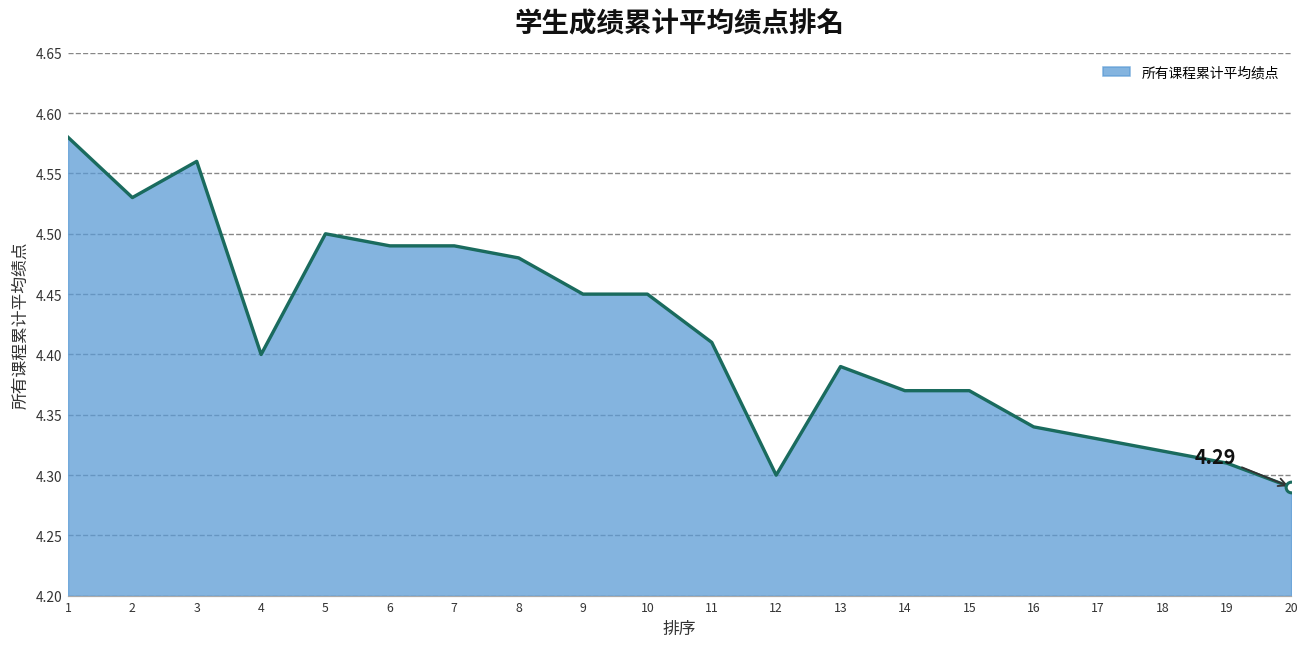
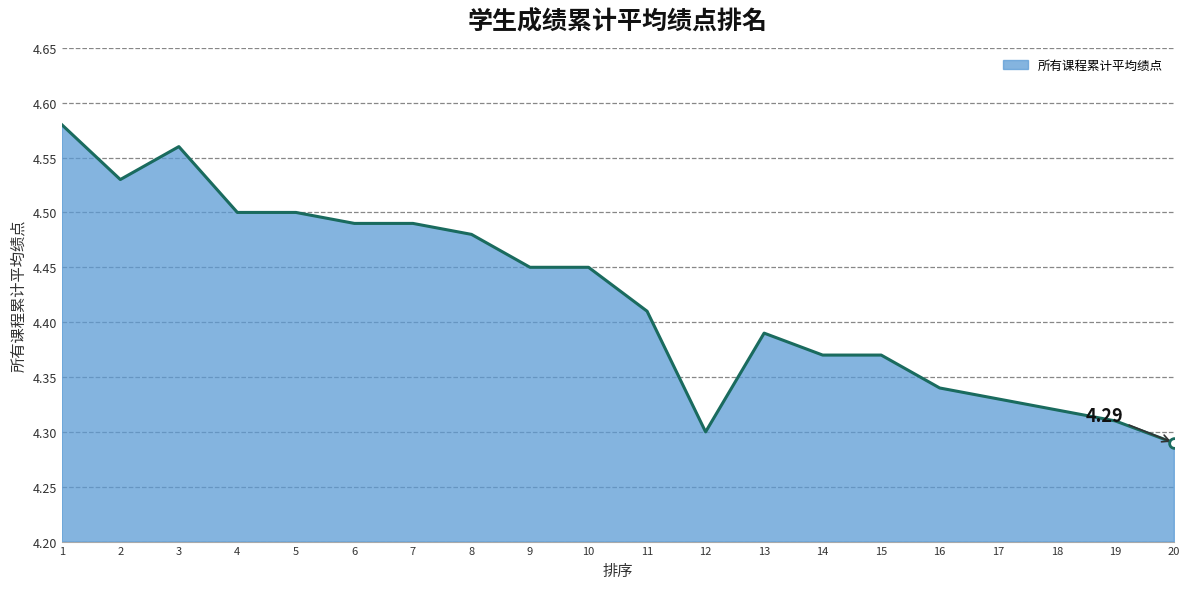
  {
    "所有课程累计平均绩点": {
      "1": 4.580,
      "2": 4.530,
      "3": 4.560,
-     "4": 4.4,
+     "4": 4.5,
      "5": 4.5,
      "6": 4.490,
      "7": 4.490,
      "8": 4.480,
      "9": 4.450,
      "10": 4.450,
      "11": 4.410,
      "12": 4.3,
      "13": 4.390,
      "14": 4.370,
      "15": 4.370,
      "16": 4.340,
      "17": 4.330,
      "18": 4.320
    }
  }
